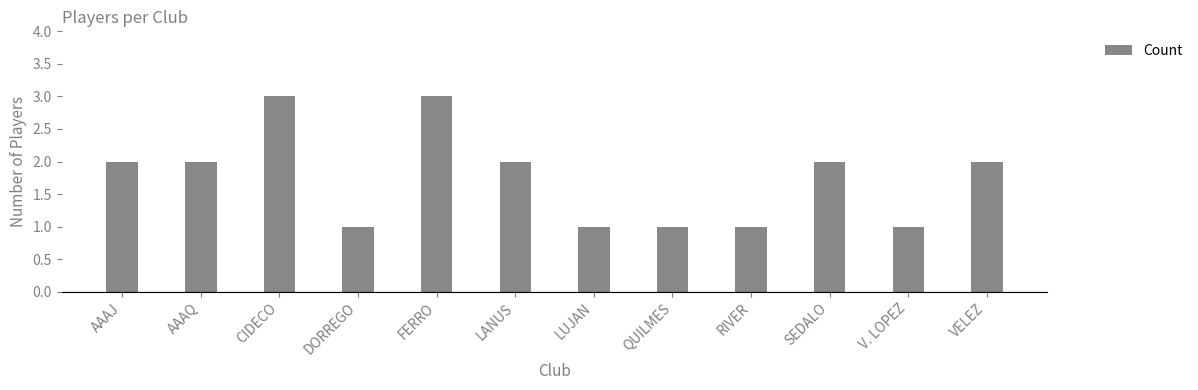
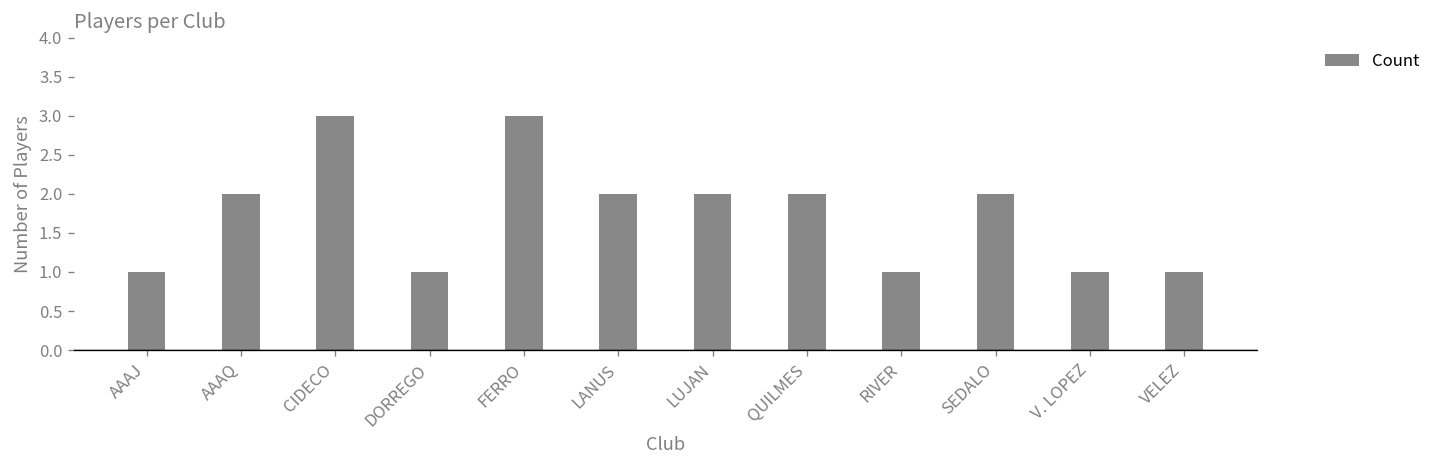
  {
-   "AAAJ": 2,
+   "AAAJ": 1,
    "AAAQ": 2,
    "CIDECO": 3,
    "DORREGO": 1,
    "FERRO": 3,
    "LANUS": 2,
-   "LUJAN": 1,
-   "QUILMES": 1,
+   "LUJAN": 2,
+   "QUILMES": 2,
    "RIVER": 1,
    "SEDALO": 2,
    "V. LOPEZ": 1,
-   "VELEZ": 2
+   "VELEZ": 1
  }
